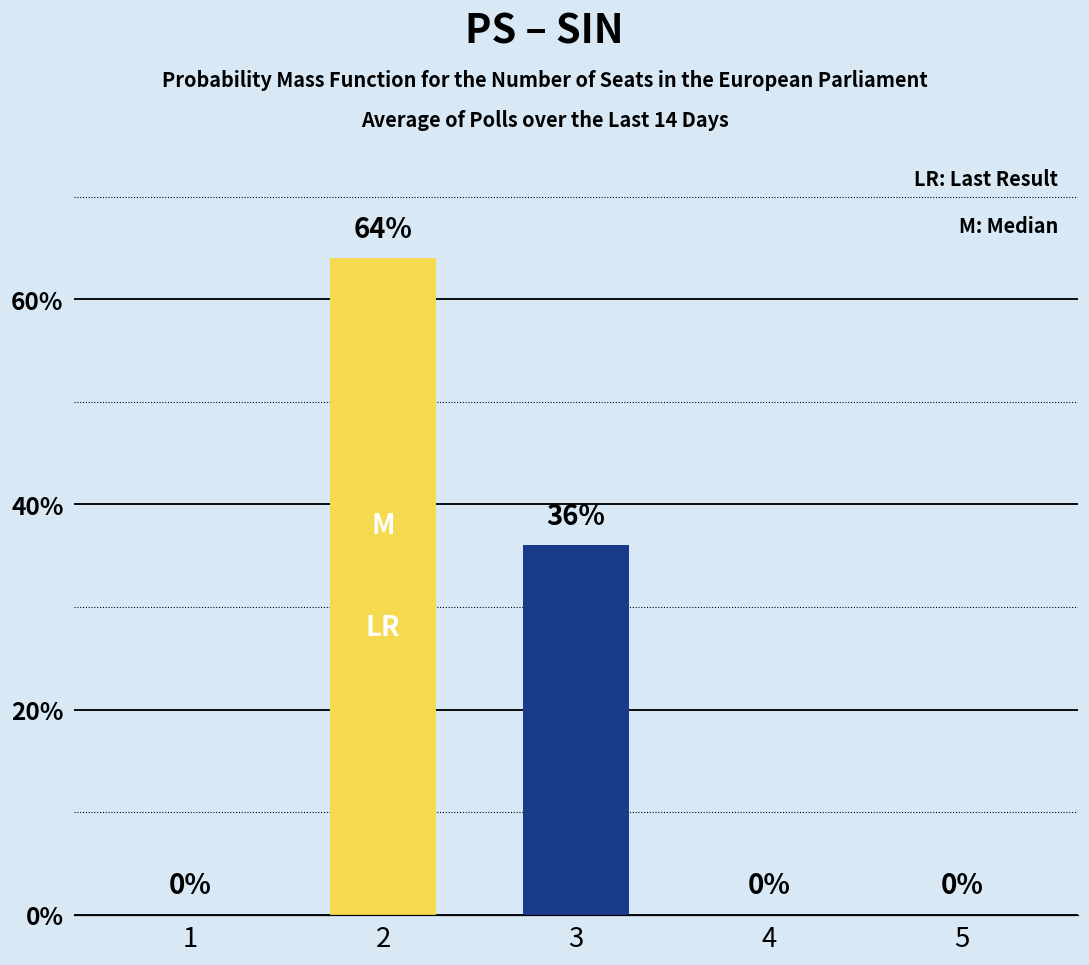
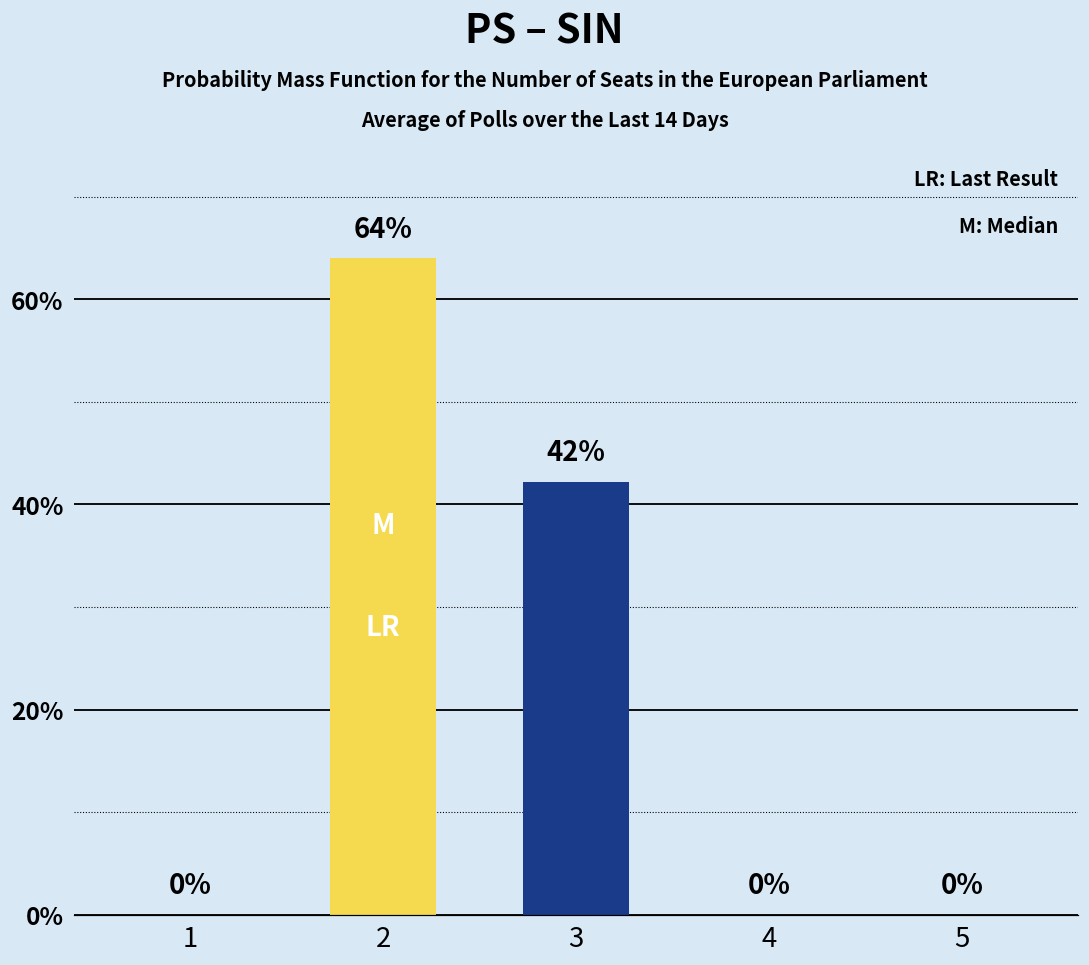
  {
    "1": "0%",
    "2": "64%",
-   "3": "36%",
+   "3": "42%",
    "4": "0%",
    "5": "0%"
  }
